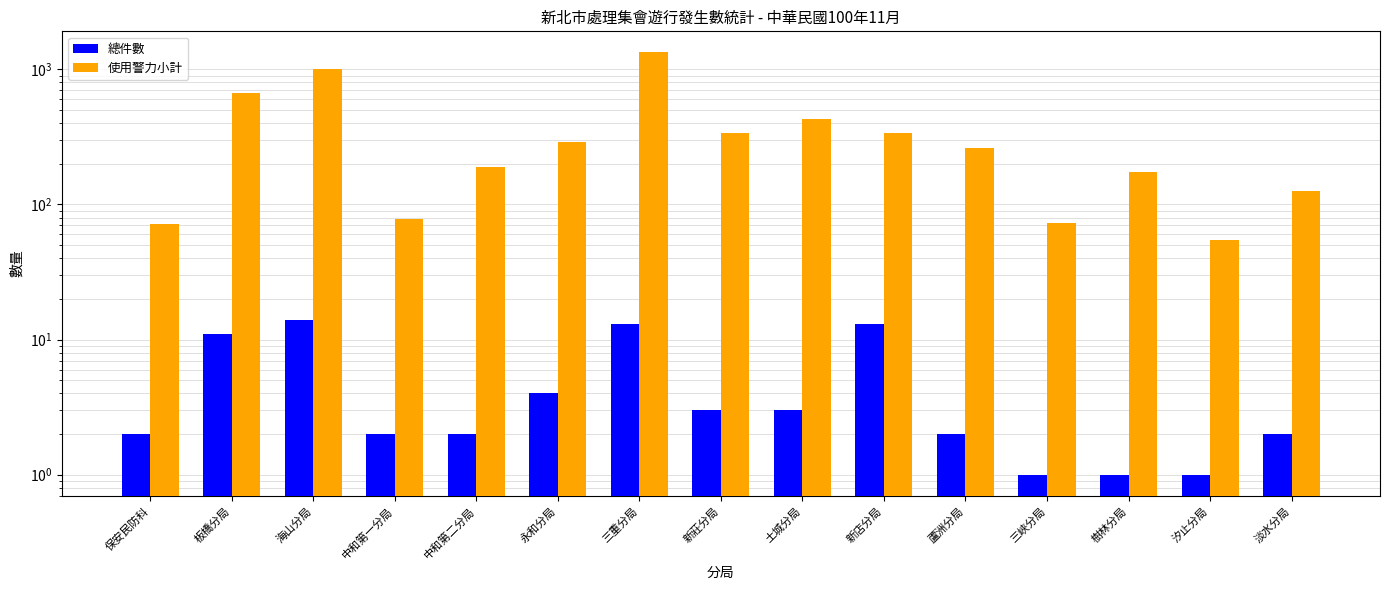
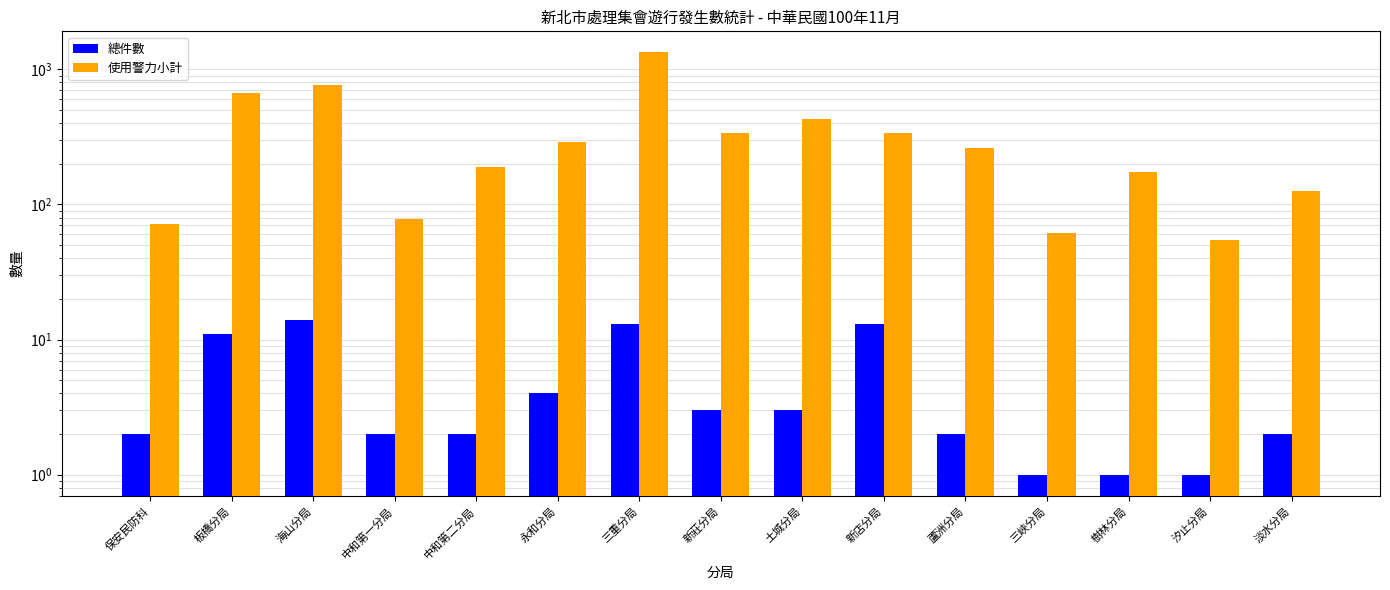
  {
    "總件數": {
      "保安民防科": 2,
      "板橋分局": 11,
      "海山分局": 14,
      "中和第一分局": 2,
      "中和第二分局": 2,
      "永和分局": 4,
      "三重分局": 13,
      "新莊分局": 3,
      "土城分局": 3,
      "新店分局": 13,
      "蘆洲分局": 2,
      "三峽分局": 1,
      "樹林分局": 1,
      "汐止分局": 1,
      "淡水分局": 2
    },
    "使用警力小計": {
      "保安民防科": 70,
      "板橋分局": 700,
-     "海山分局": 1000,
+     "海山分局": 800,
      "中和第一分局": 80,
      "中和第二分局": 190,
      "永和分局": 290,
      "三重分局": 1300,
      "新莊分局": 340,
      "土城分局": 430,
      "新店分局": 340,
      "蘆洲分局": 260,
-     "三峽分局": 70,
+     "三峽分局": 60,
      "樹林分局": 180,
      "汐止分局": 55,
      "淡水分局": 130
    }
  }
